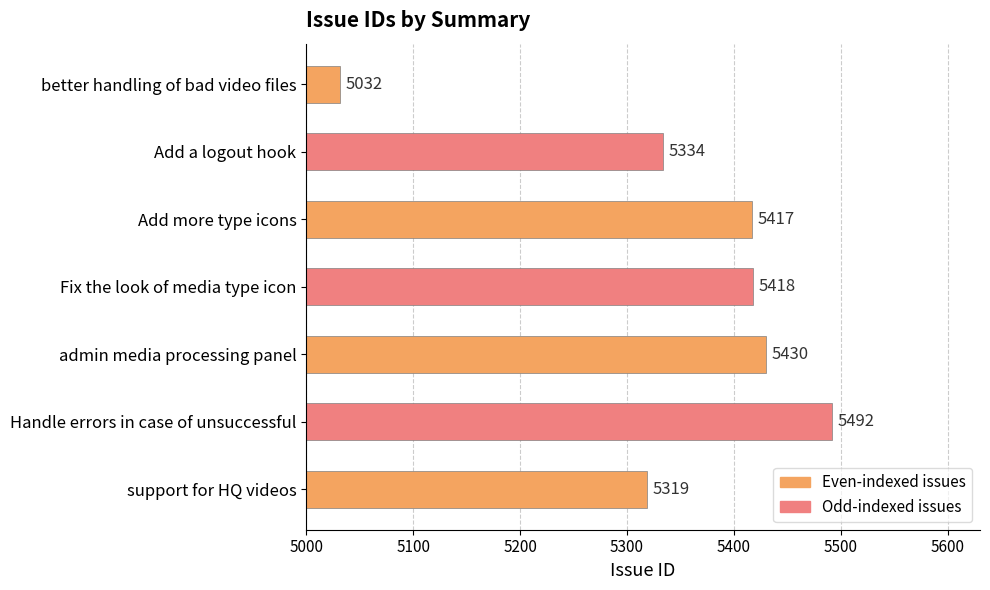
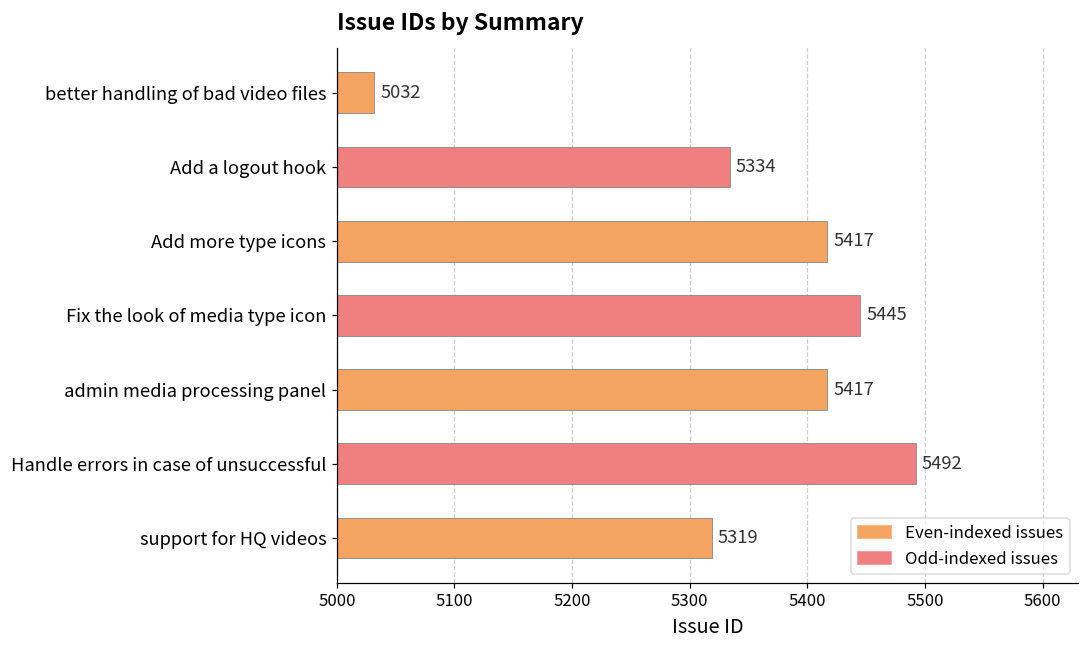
  {
    "better handling of bad video files": 5032,
    "Add a logout hook": 5334,
    "Add more type icons": 5417,
-   "Fix the look of media type icon": 5418,
-   "admin media processing panel": 5430,
+   "Fix the look of media type icon": 5445,
+   "admin media processing panel": 5417,
    "Handle errors in case of unsuccessful": 5492,
    "support for HQ videos": 5319
  }
